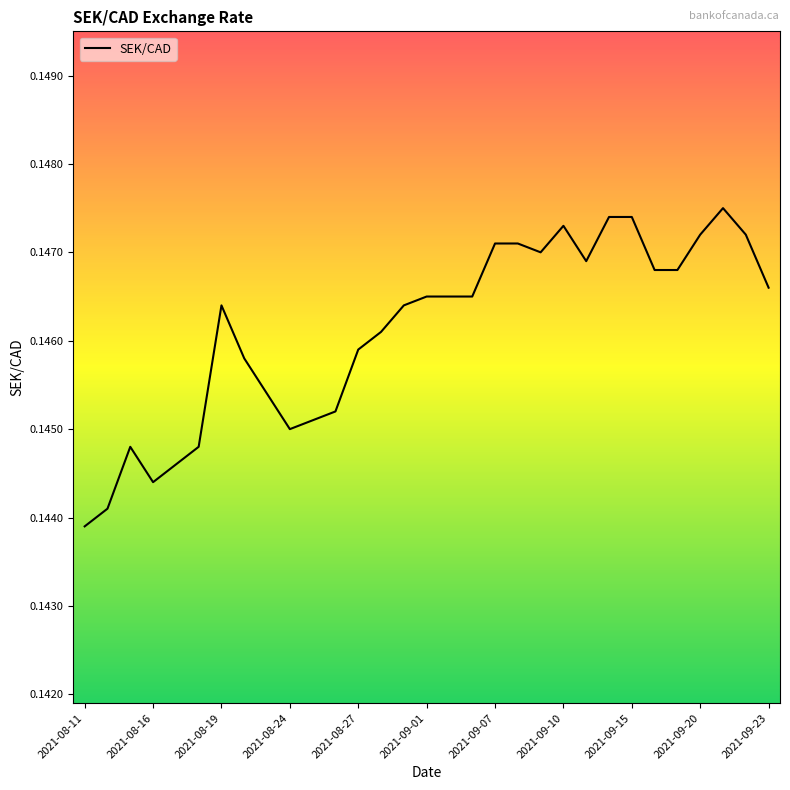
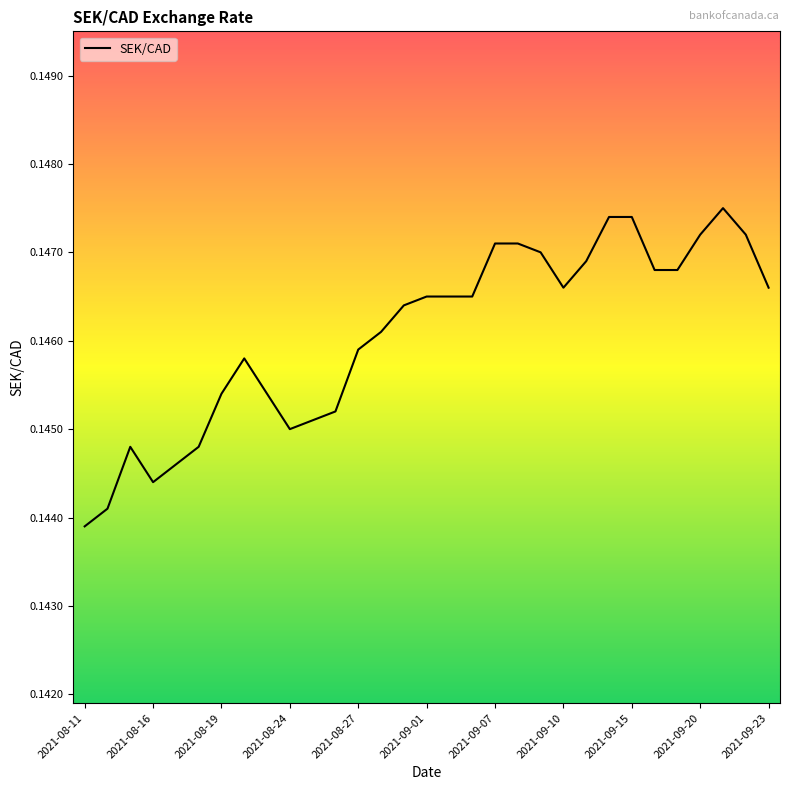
  {
    "2021-08-11": 0.1439,
    "2021-08-16": 0.1444,
-   "2021-08-19": 0.1464,
+   "2021-08-19": 0.1454,
    "2021-08-24": 0.1450,
    "2021-08-27": 0.1459,
    "2021-09-01": 0.1465,
    "2021-09-07": 0.1471,
-   "2021-09-10": 0.1473,
+   "2021-09-10": 0.1466,
    "2021-09-15": 0.1474,
    "2021-09-20": 0.1472,
    "2021-09-23": 0.1466
  }
